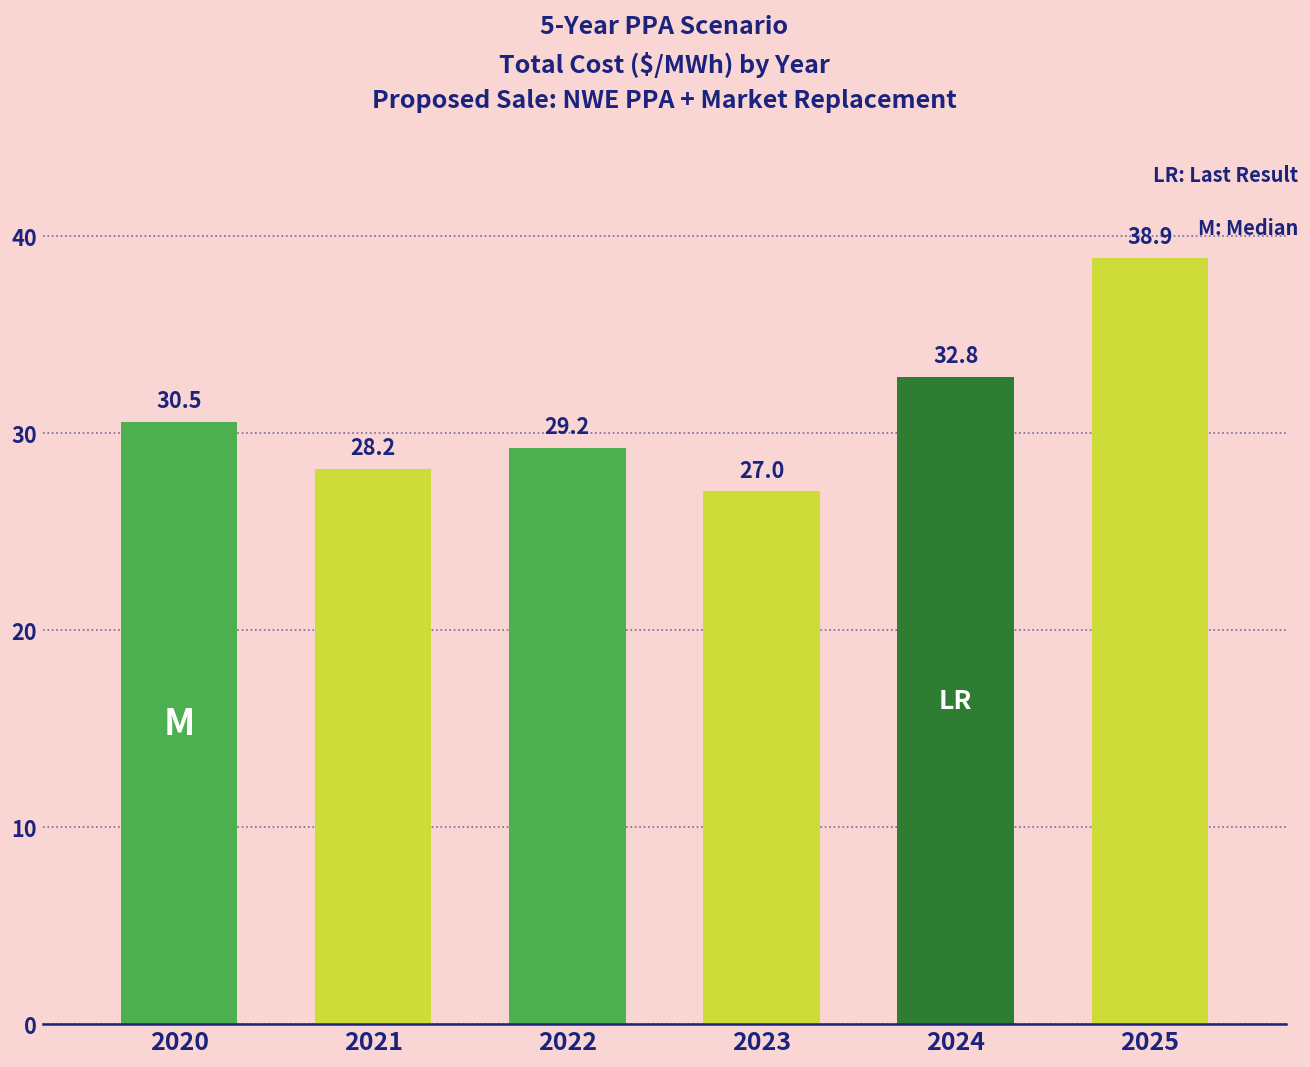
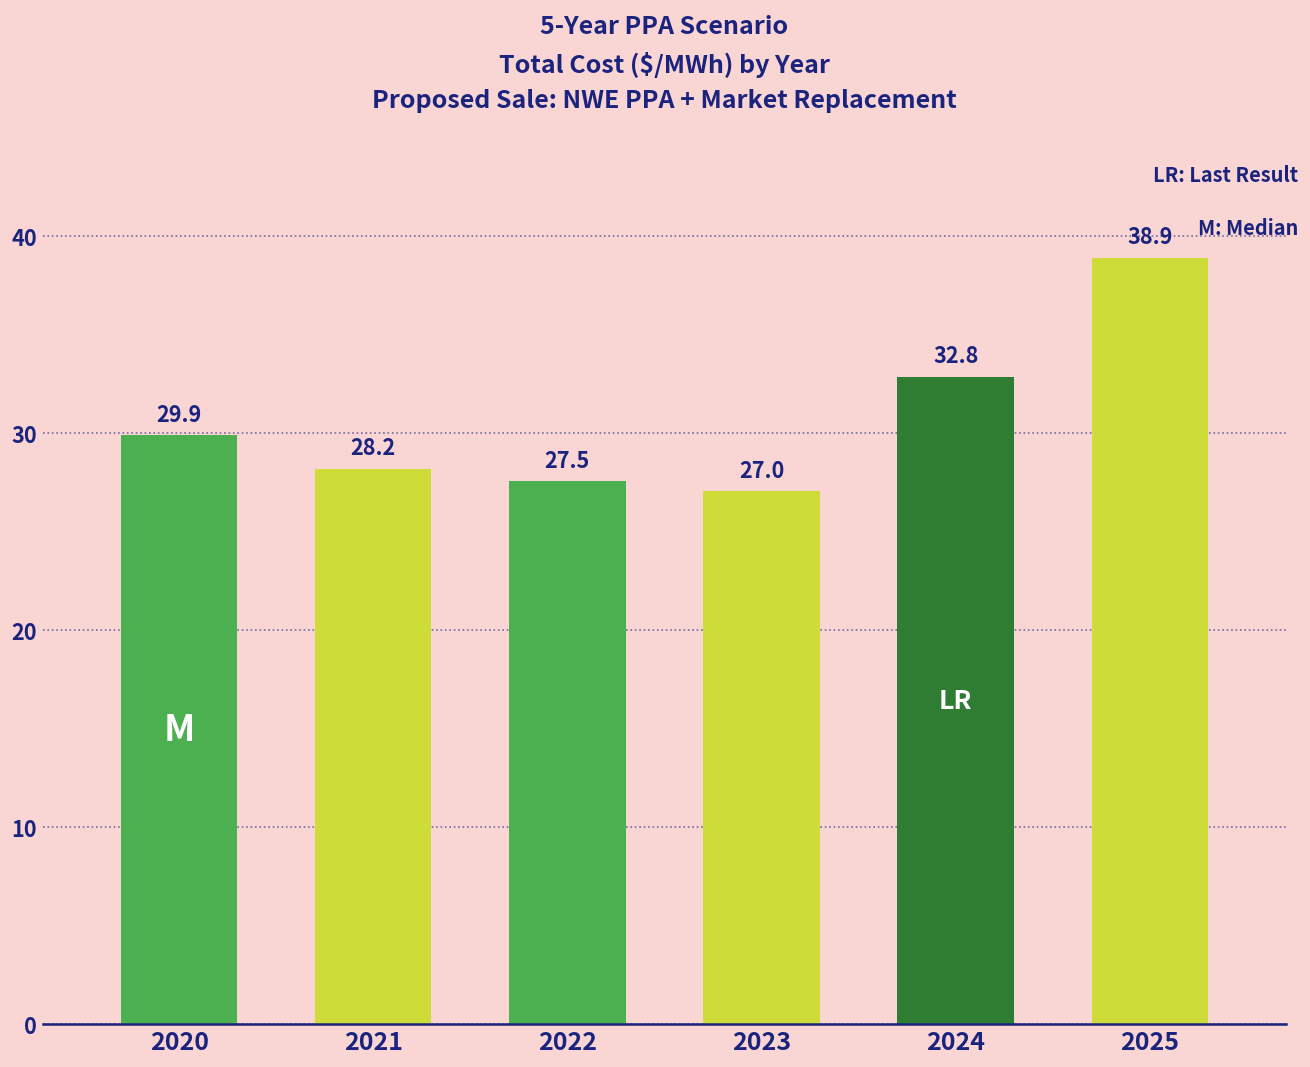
  {
-   "2020": 30.5,
+   "2020": 29.9,
    "2021": 28.2,
-   "2022": 29.2,
+   "2022": 27.5,
    "2023": 27.0,
    "2024": 32.8,
    "2025": 38.9
  }
